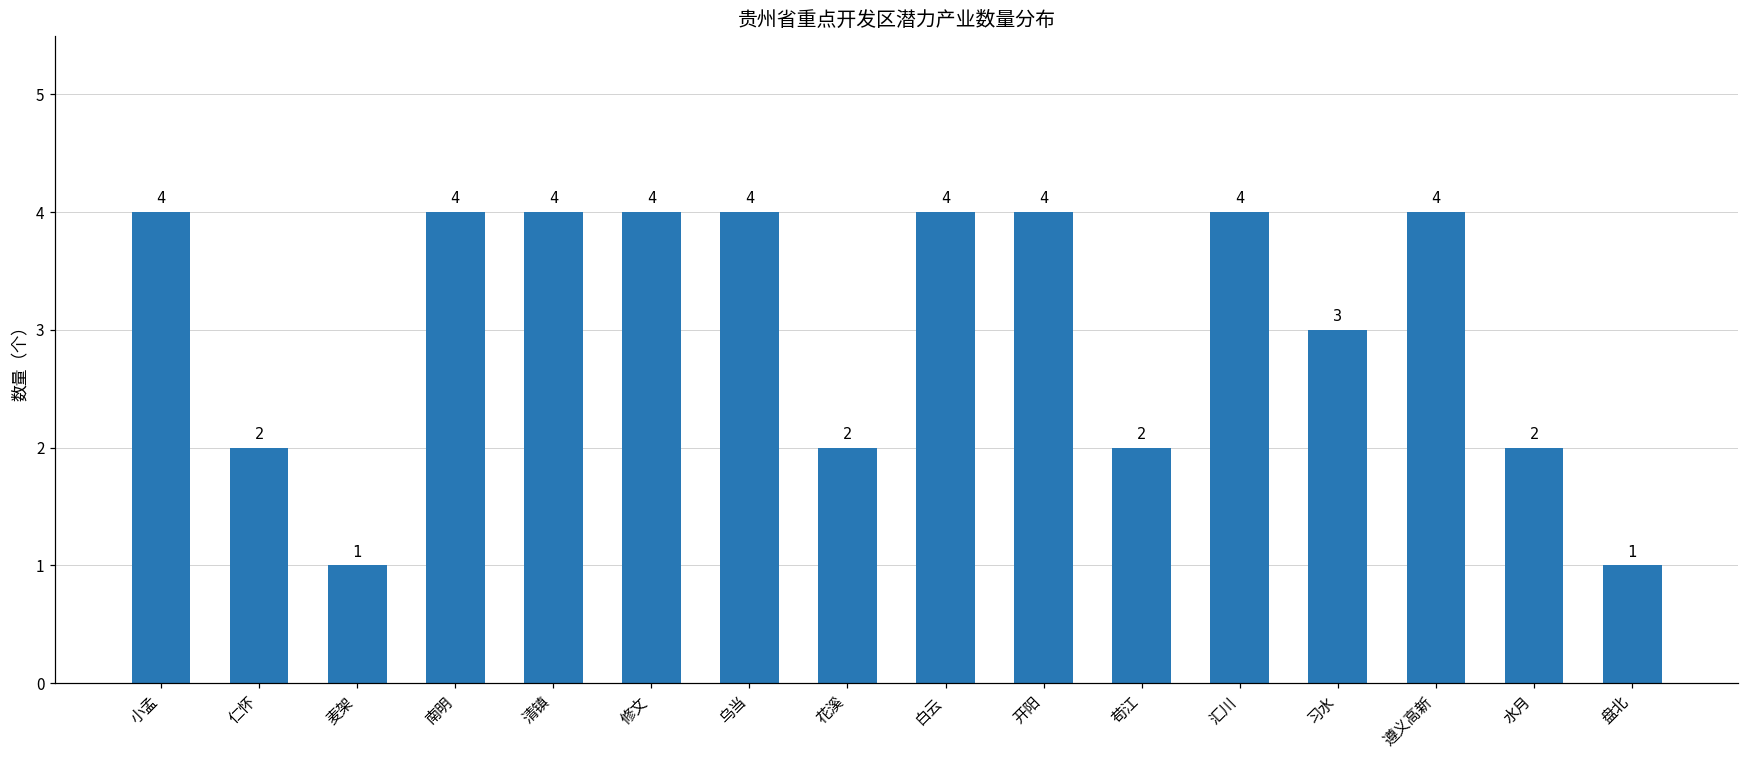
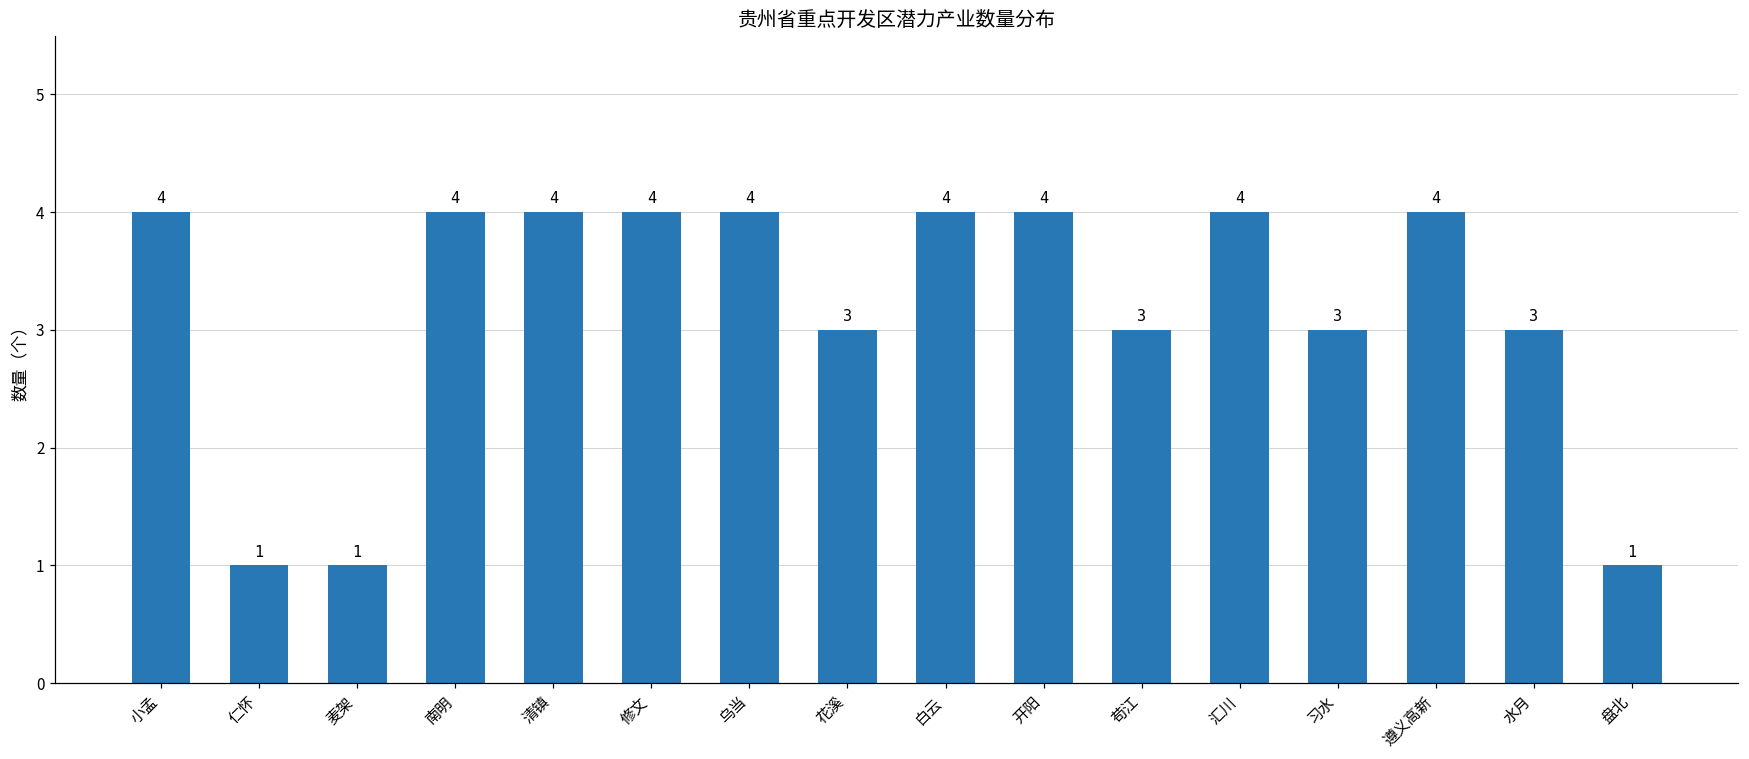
  {
    "小孟": 4,
-   "仁怀": 2,
+   "仁怀": 1,
    "麦架": 1,
    "南明": 4,
    "清镇": 4,
    "修文": 4,
    "乌当": 4,
-   "花溪": 2,
+   "花溪": 3,
    "白云": 4,
    "开阳": 4,
-   "苟江": 2,
+   "苟江": 3,
    "汇川": 4,
    "习水": 3,
    "遵义高新": 4,
-   "水月": 2,
+   "水月": 3,
    "盘北": 1
  }
